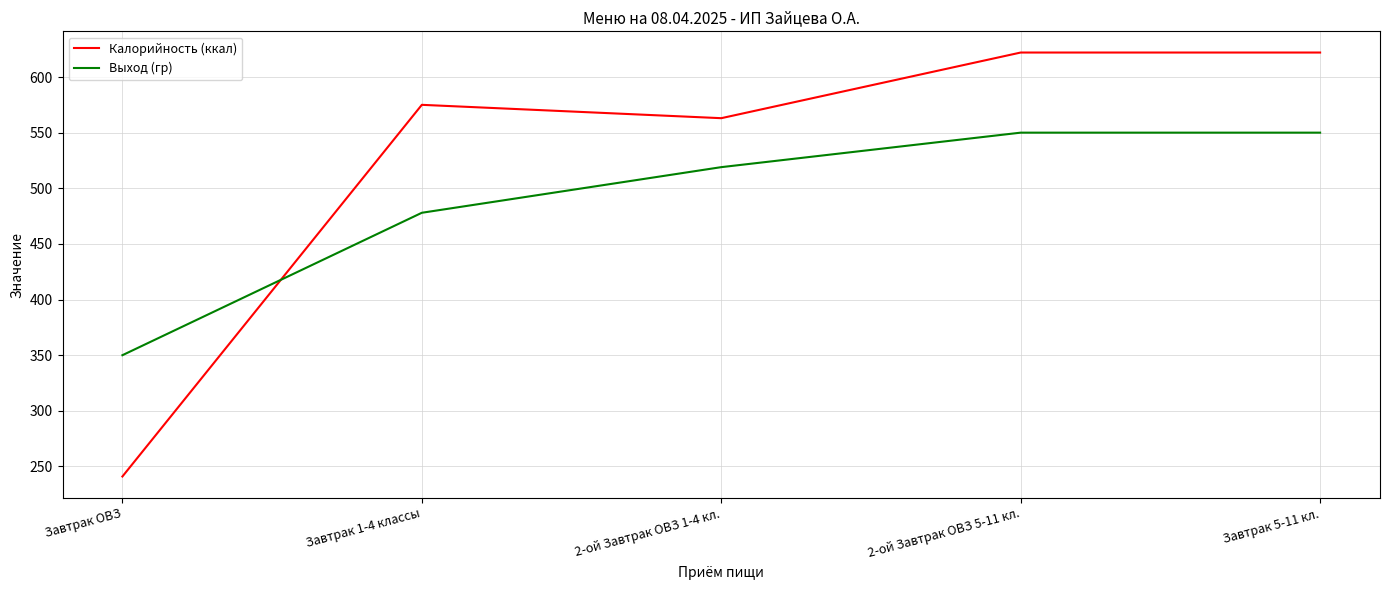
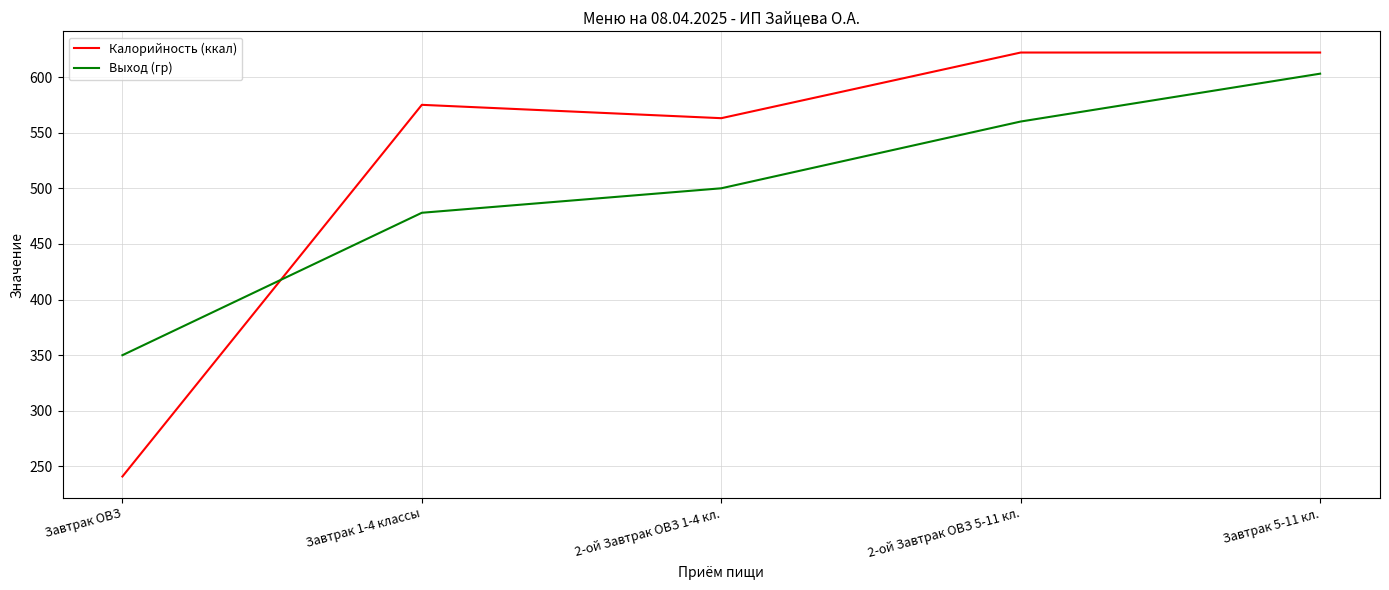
  {
    "Калорийность (ккал)": {
      "Завтрак ОВЗ": 241,
      "Завтрак 1-4 классы": 575,
      "2-ой Завтрак ОВЗ 1-4 кл.": 563,
      "2-ой Завтрак ОВЗ 5-11 кл.": 622,
      "Завтрак 5-11 кл.": 622
    },
    "Выход (гр)": {
      "Завтрак ОВЗ": 350,
      "Завтрак 1-4 классы": 478,
-     "2-ой Завтрак ОВЗ 1-4 кл.": 519,
-     "2-ой Завтрак ОВЗ 5-11 кл.": 550,
-     "Завтрак 5-11 кл.": 550
+     "2-ой Завтрак ОВЗ 1-4 кл.": 500,
+     "2-ой Завтрак ОВЗ 5-11 кл.": 560,
+     "Завтрак 5-11 кл.": 603
    }
  }
